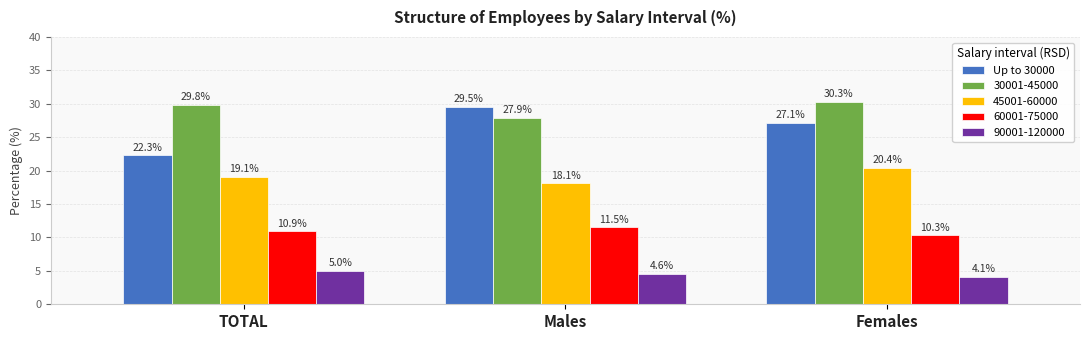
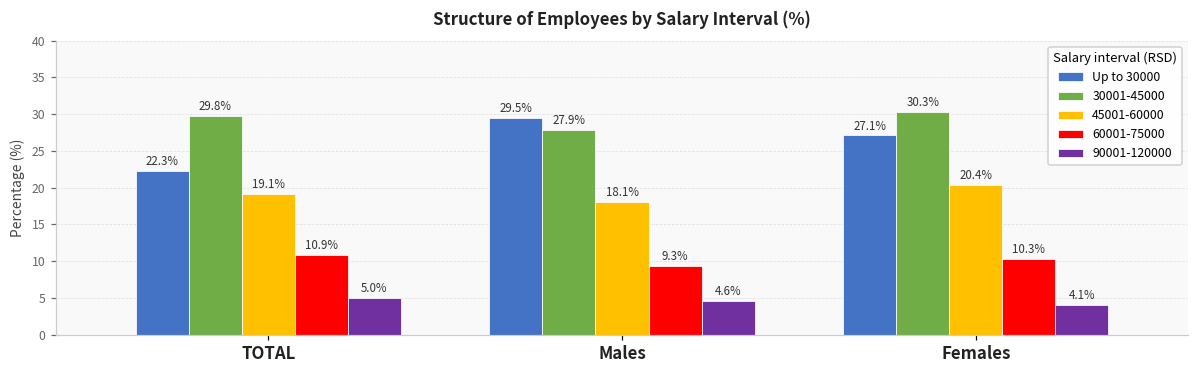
  {
    "Up to 30000": {
      "TOTAL": "22.3%",
      "Males": "29.5%",
      "Females": "27.1%"
    },
    "30001-45000": {
      "TOTAL": "29.8%",
      "Males": "27.9%",
      "Females": "30.3%"
    },
    "45001-60000": {
      "TOTAL": "19.1%",
      "Males": "18.1%",
      "Females": "20.4%"
    },
    "60001-75000": {
      "TOTAL": "10.9%",
-     "Males": "11.5%",
+     "Males": "9.3%",
      "Females": "10.3%"
    },
    "90001-120000": {
      "TOTAL": "5.0%",
      "Males": "4.6%",
      "Females": "4.1%"
    }
  }
